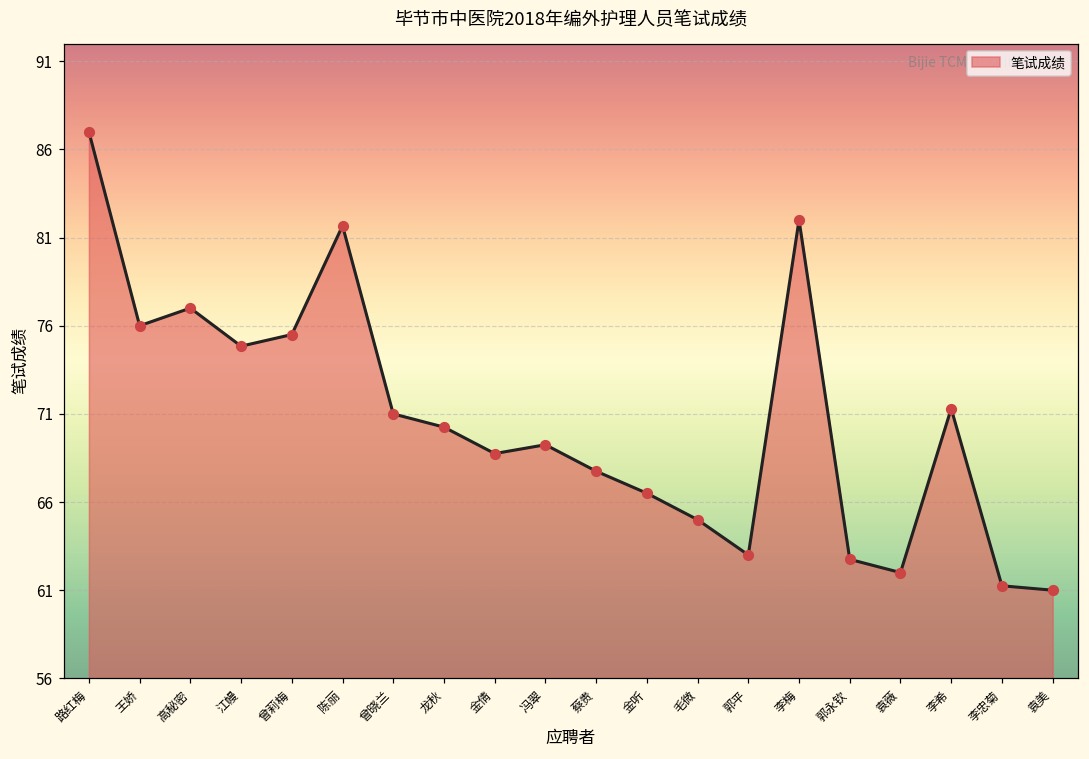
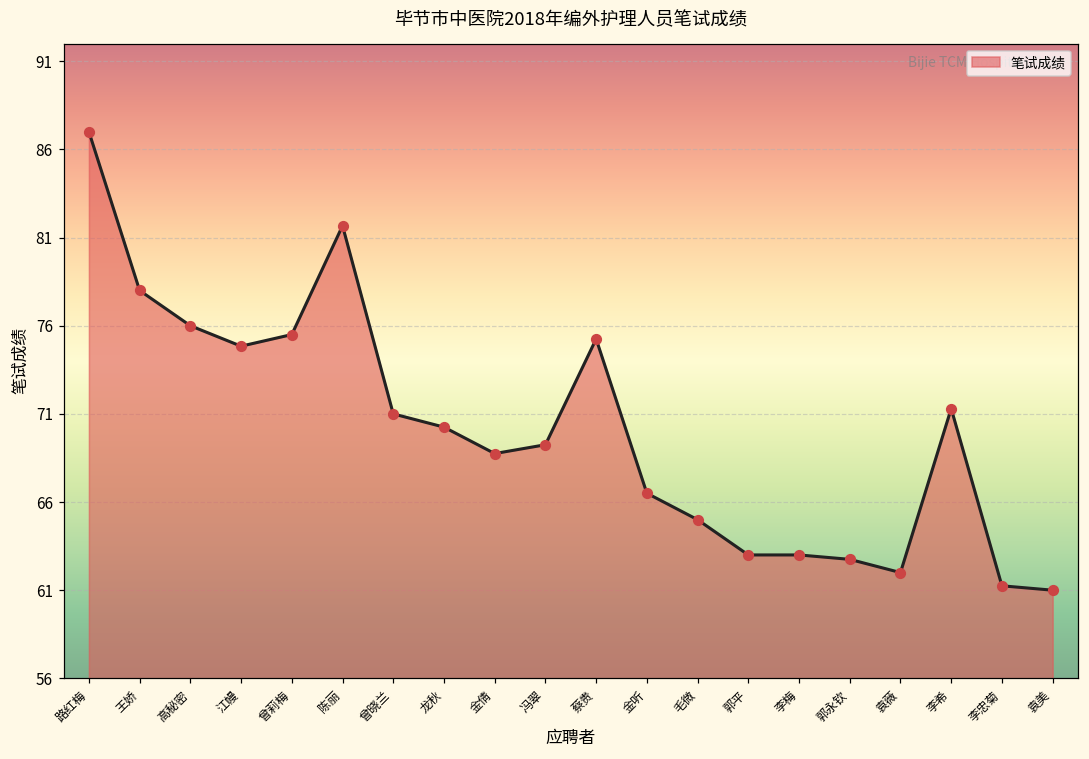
  {
    "路红梅": 87.0,
-   "王娇": 76,
-   "高秘密": 77,
+   "王娇": 78,
+   "高秘密": 76,
    "江幔": 74.8,
    "曾莉梅": 75.5,
    "陈丽": 81.7,
    "曾晓兰": 71.0,
    "龙秋": 70.3,
    "金倩": 68.8,
    "冯翠": 69.3,
-   "蔡贵": 67.8,
+   "蔡贵": 75.3,
    "金听": 66.5,
    "毛微": 65.0,
    "郭平": 63.0,
-   "李梅": 82,
+   "李梅": 63,
    "郭永钦": 62.8,
    "袁薇": 62.0,
    "李希": 71.3,
    "李忠菊": 61.3,
    "袁美": 61.0
  }
